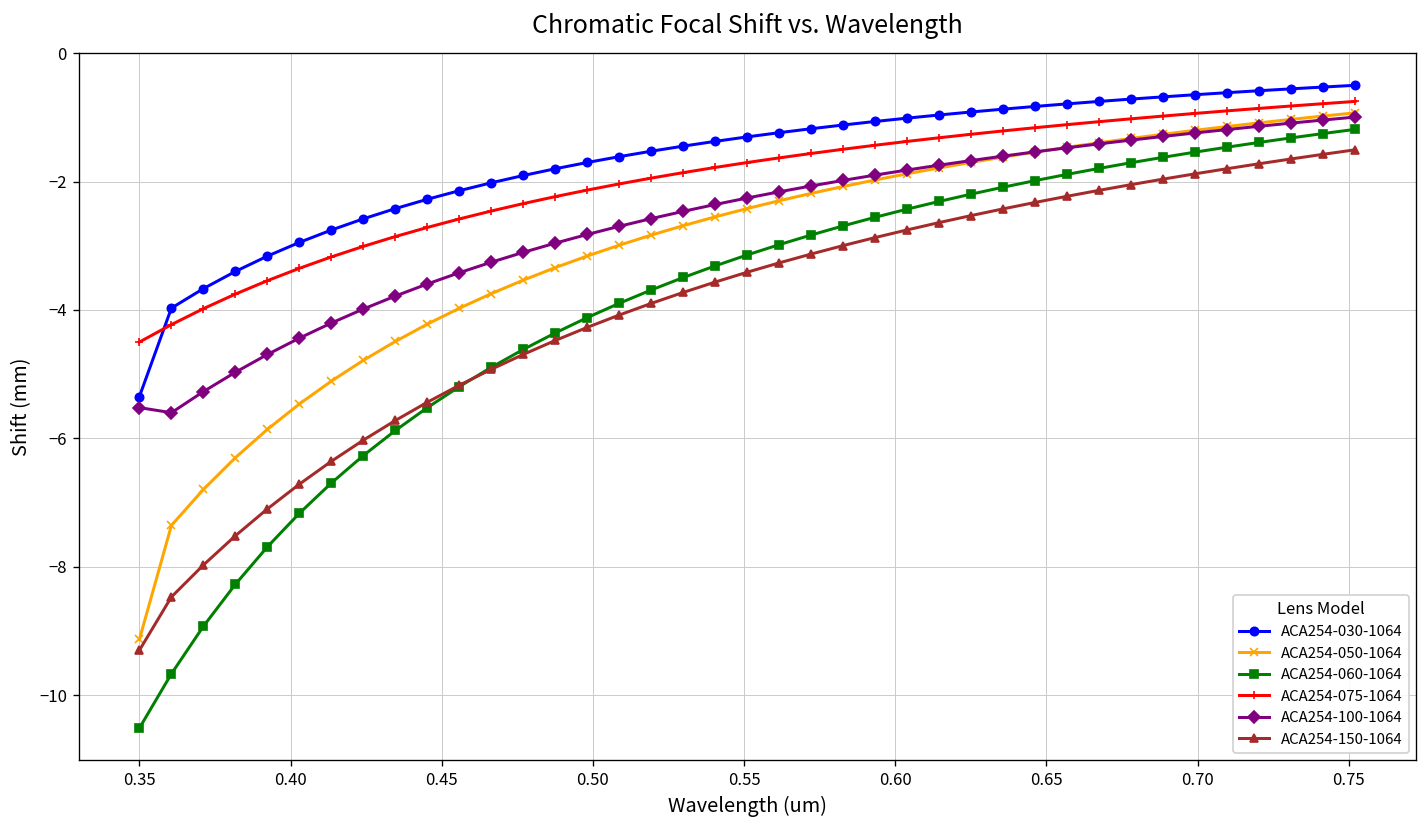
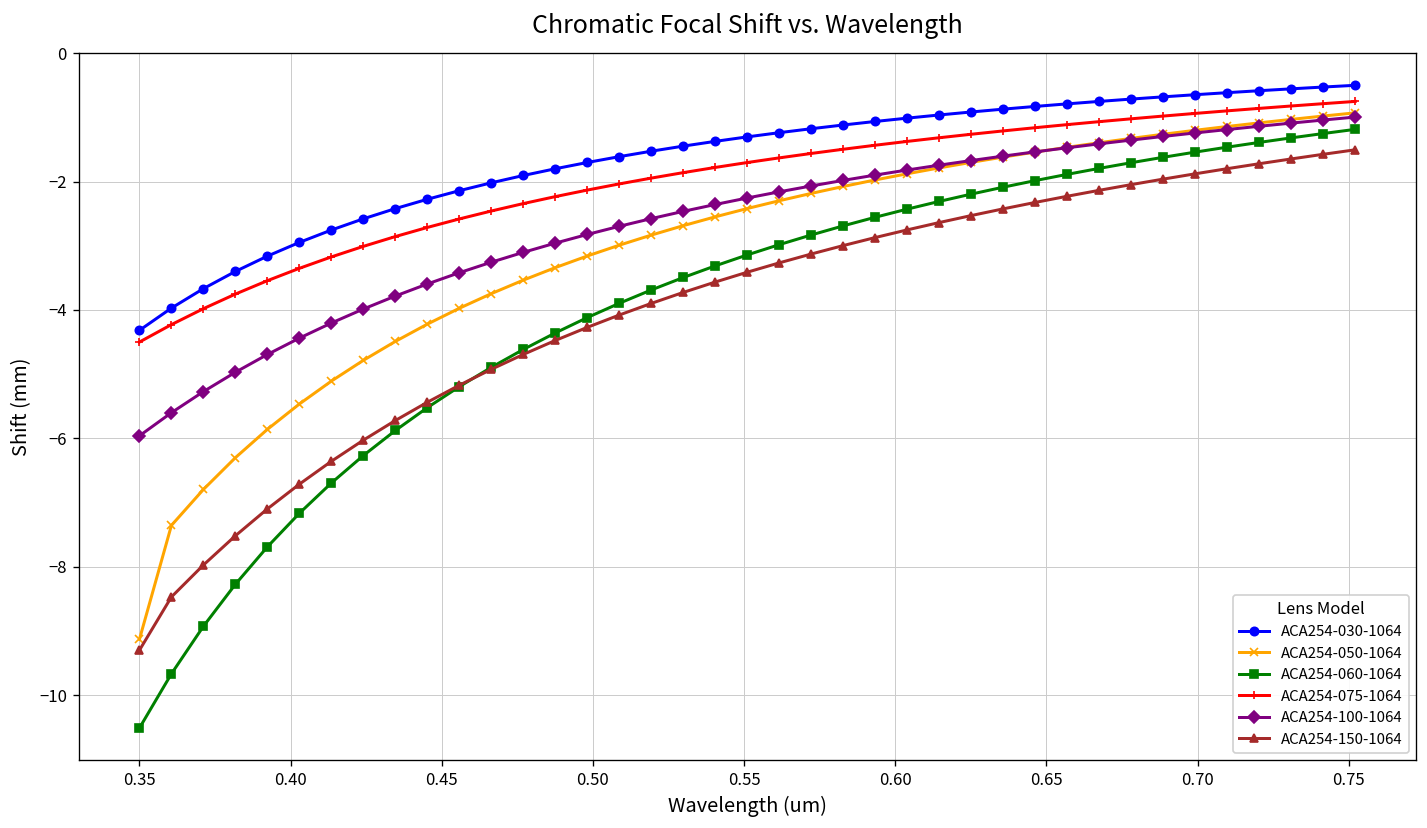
  {
    "ACA254-030-1064": {
-     "0.35": -5.3
+     "0.35": -4.3
    },
    "ACA254-050-1064": {
      "0.35": -9.1
    },
    "ACA254-060-1064": {
      "0.35": -10.5
    },
    "ACA254-075-1064": {
      "0.35": -4.5
    },
    "ACA254-100-1064": {
-     "0.35": -5.5
+     "0.35": -6.0
    },
    "ACA254-150-1064": {
      "0.35": -9.3
    }
  }
